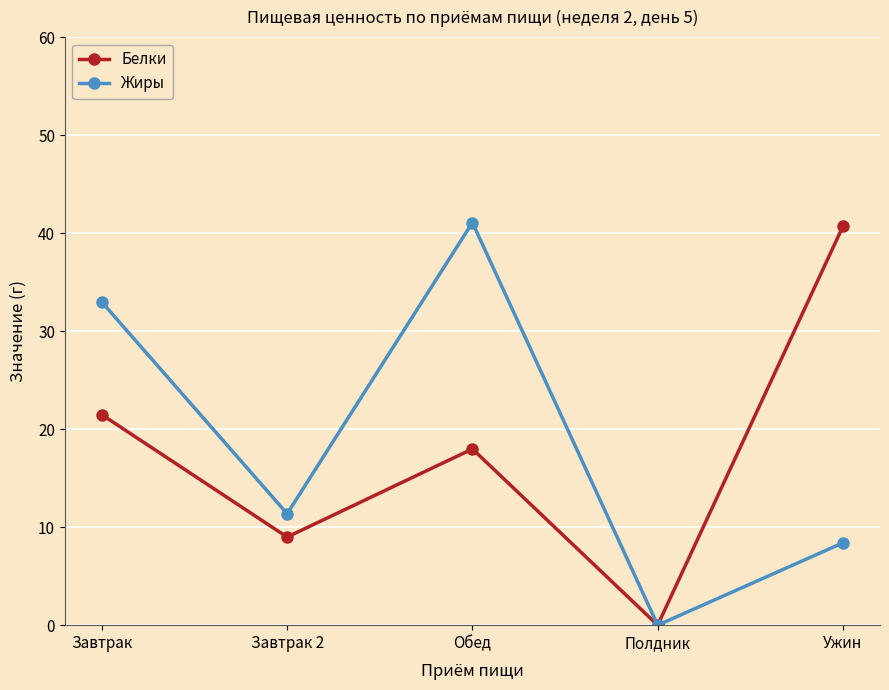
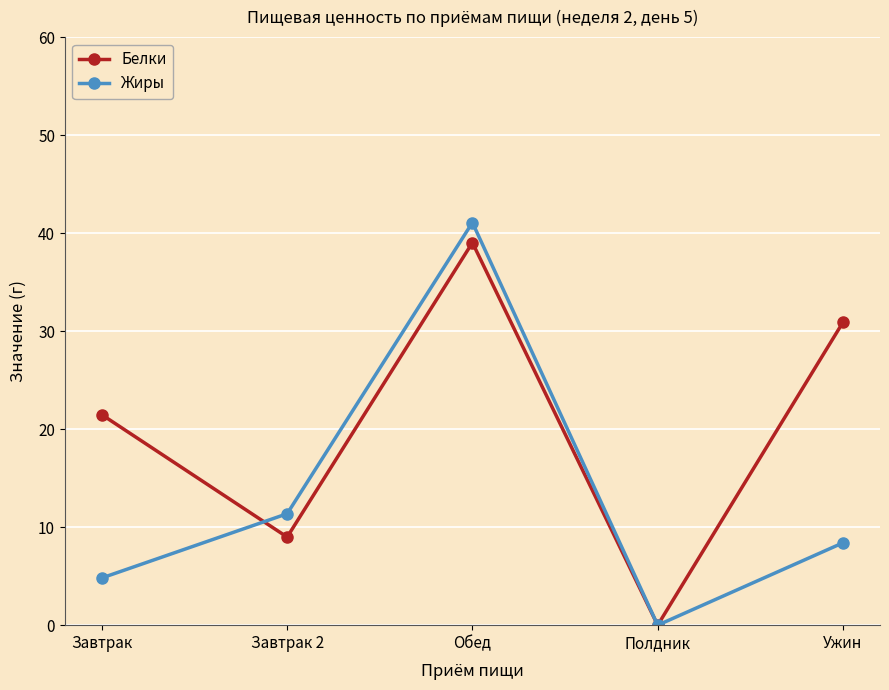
  {
    "Белки": {
      "Завтрак": 21,
      "Завтрак 2": 9,
-     "Обед": 18,
-     "Ужин": 41
+     "Обед": 39,
+     "Ужин": 31
    },
    "Жиры": {
-     "Завтрак": 33,
+     "Завтрак": 5,
      "Завтрак 2": 11,
      "Обед": 41,
      "Ужин": 8
    }
  }
